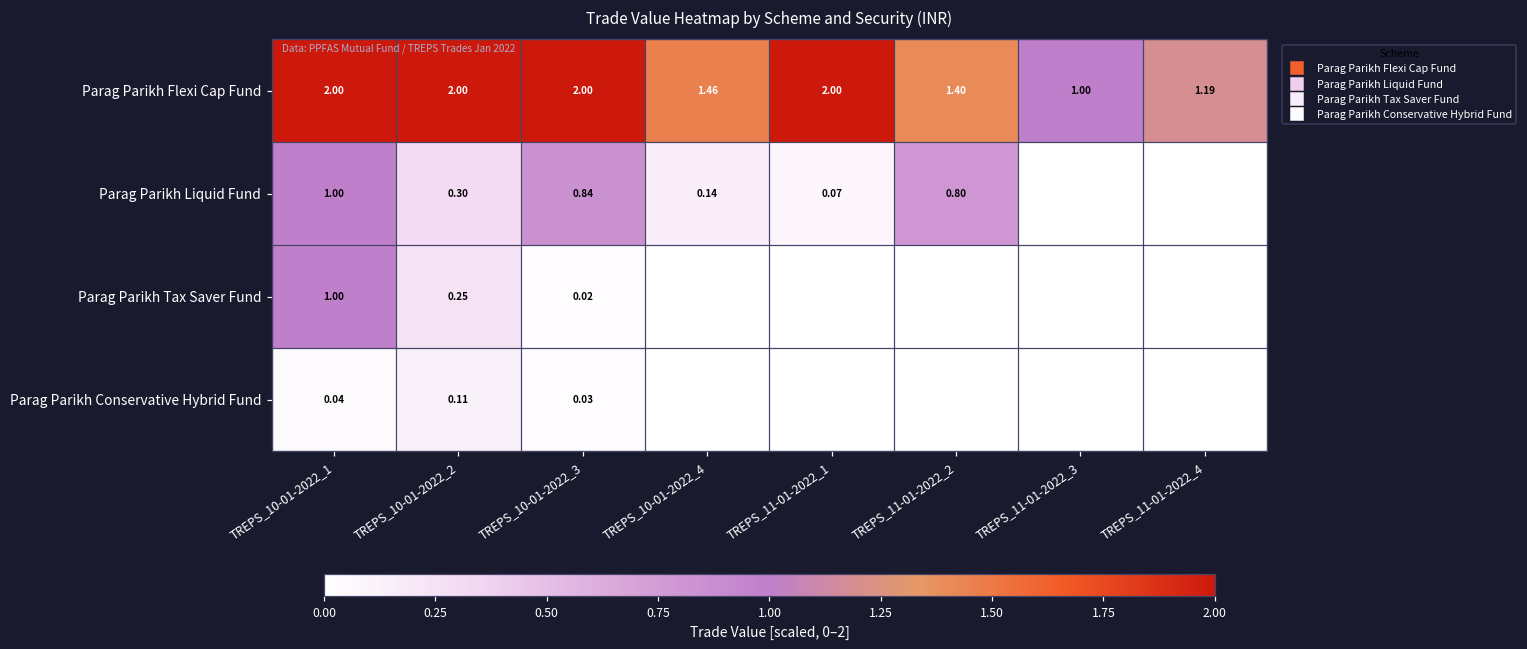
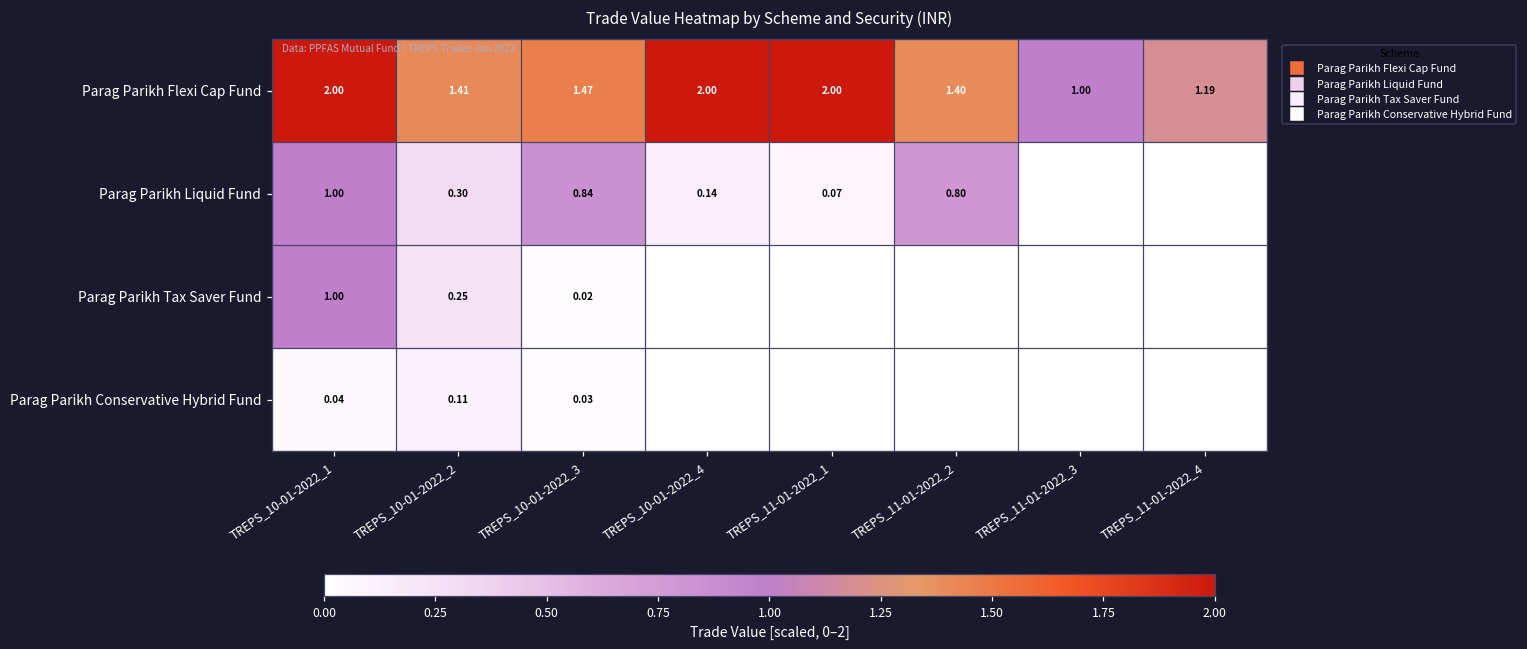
  {
    "Parag Parikh Flexi Cap Fund": {
      "TREPS_10-01-2022_1": 2.00,
-     "TREPS_10-01-2022_2": 2.00,
-     "TREPS_10-01-2022_3": 2.00,
-     "TREPS_10-01-2022_4": 1.46,
+     "TREPS_10-01-2022_2": 1.41,
+     "TREPS_10-01-2022_3": 1.47,
+     "TREPS_10-01-2022_4": 2.00,
      "TREPS_11-01-2022_1": 2.00,
      "TREPS_11-01-2022_2": 1.40,
      "TREPS_11-01-2022_3": 1.00,
      "TREPS_11-01-2022_4": 1.19
    },
    "Parag Parikh Liquid Fund": {
      "TREPS_10-01-2022_1": 1.00,
      "TREPS_10-01-2022_2": 0.30,
      "TREPS_10-01-2022_3": 0.84,
      "TREPS_10-01-2022_4": 0.14,
      "TREPS_11-01-2022_1": 0.07,
      "TREPS_11-01-2022_2": 0.80
    },
    "Parag Parikh Tax Saver Fund": {
      "TREPS_10-01-2022_1": 1.00,
      "TREPS_10-01-2022_2": 0.25,
      "TREPS_10-01-2022_3": 0.02
    },
    "Parag Parikh Conservative Hybrid Fund": {
      "TREPS_10-01-2022_1": 0.04,
      "TREPS_10-01-2022_2": 0.11,
      "TREPS_10-01-2022_3": 0.03
    }
  }
